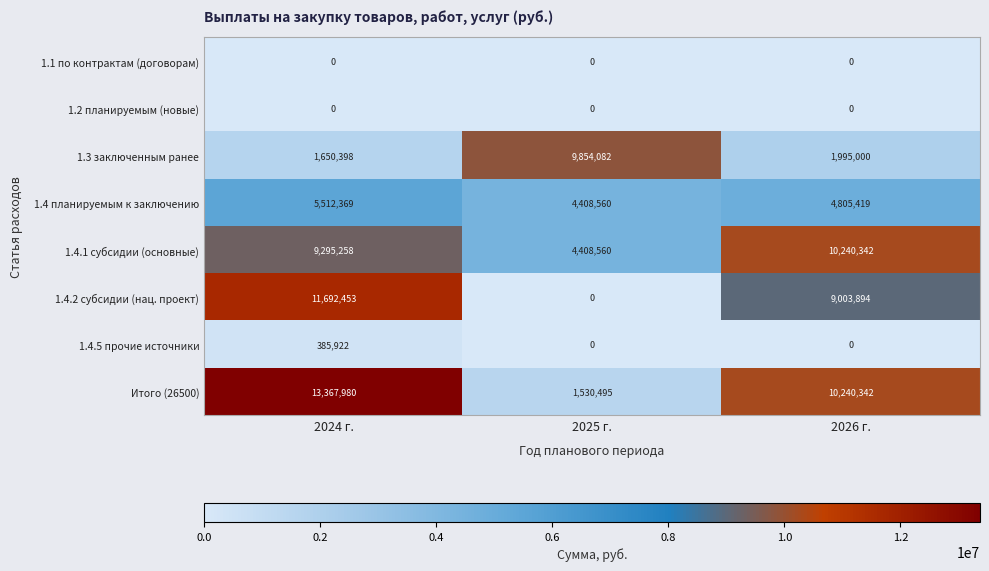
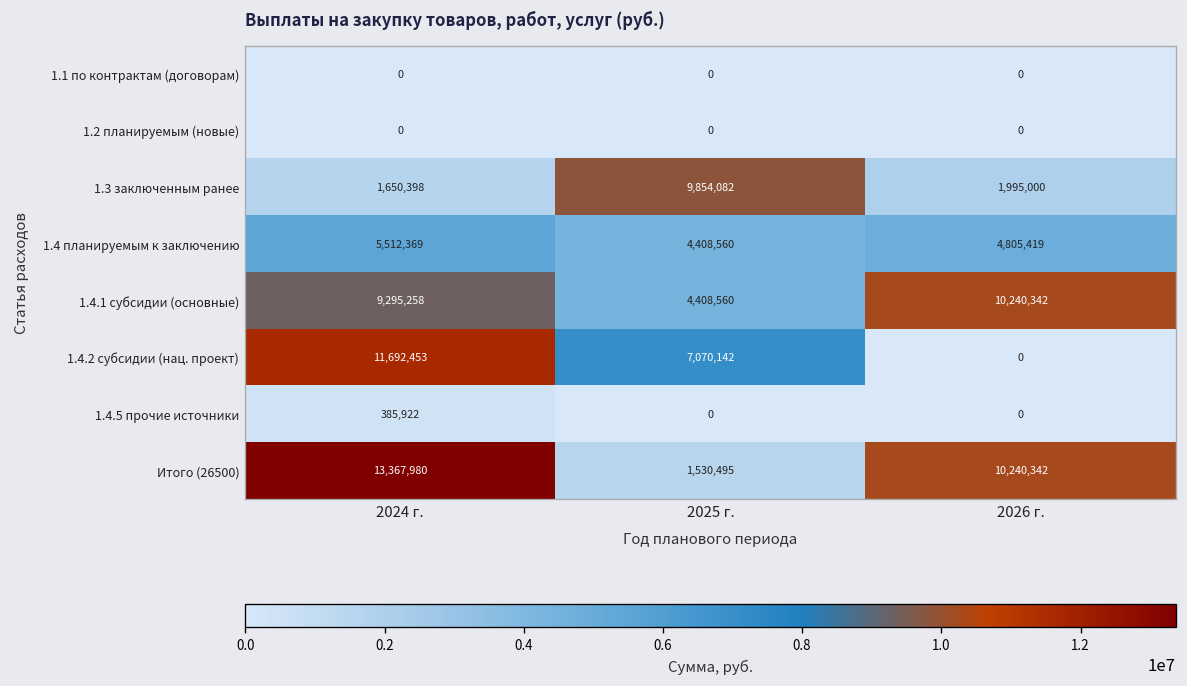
  {
    "1.1 по контрактам (договорам)": {
      "2024 г.": "0",
      "2025 г.": "0",
      "2026 г.": "0"
    },
    "1.2 планируемым (новые)": {
      "2024 г.": "0",
      "2025 г.": "0",
      "2026 г.": "0"
    },
    "1.3 заключенным ранее": {
      "2024 г.": "1,650,398",
      "2025 г.": "9,854,082",
      "2026 г.": "1,995,000"
    },
    "1.4 планируемым к заключению": {
      "2024 г.": "5,512,369",
      "2025 г.": "4,408,560",
      "2026 г.": "4,805,419"
    },
    "1.4.1 субсидии (основные)": {
      "2024 г.": "9,295,258",
      "2025 г.": "4,408,560",
      "2026 г.": "10,240,342"
    },
    "1.4.2 субсидии (нац. проект)": {
      "2024 г.": "11,692,453",
-     "2025 г.": "0",
-     "2026 г.": "9,003,894"
+     "2025 г.": "7,070,142",
+     "2026 г.": "0"
    },
    "1.4.5 прочие источники": {
      "2024 г.": "385,922",
      "2025 г.": "0",
      "2026 г.": "0"
    },
    "Итого (26500)": {
      "2024 г.": "13,367,980",
      "2025 г.": "1,530,495",
      "2026 г.": "10,240,342"
    }
  }
